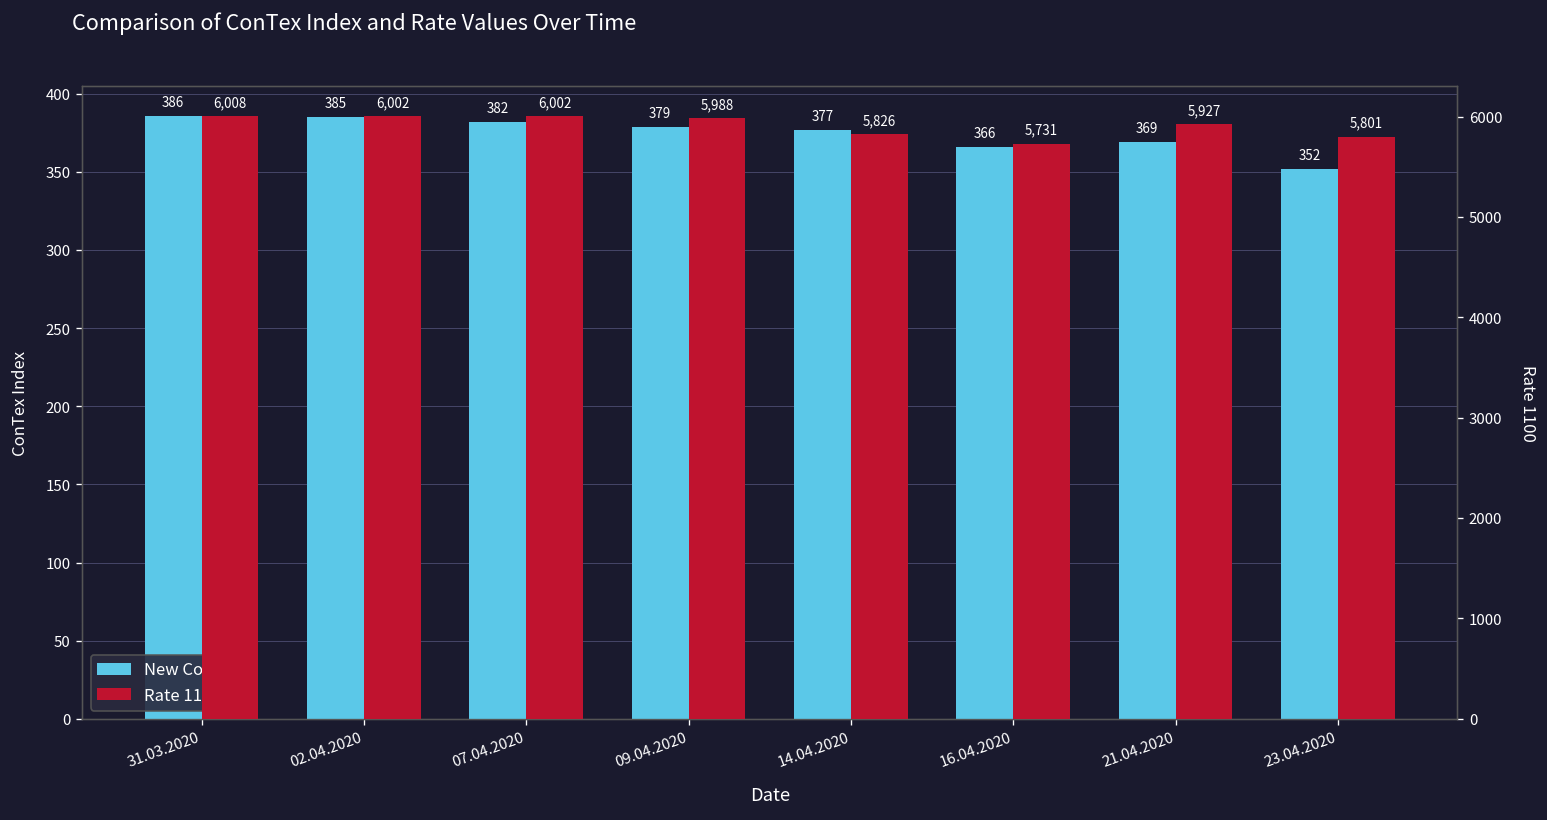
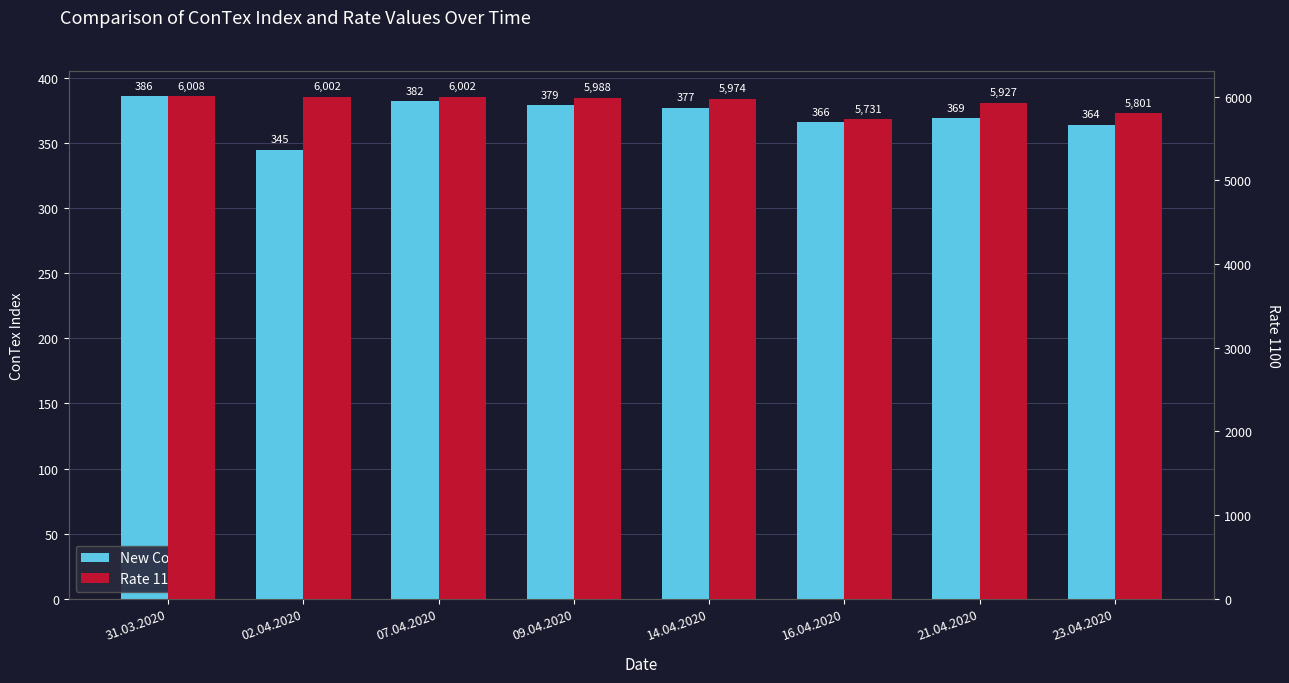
  {
    "New ConTex": {
      "31.03.2020": "386",
-     "02.04.2020": "385",
+     "02.04.2020": "345",
      "07.04.2020": "382",
      "09.04.2020": "379",
      "14.04.2020": "377",
      "16.04.2020": "366",
      "21.04.2020": "369",
-     "23.04.2020": "352"
+     "23.04.2020": "364"
    },
    "Rate 1100": {
      "31.03.2020": "6,008",
      "02.04.2020": "6,002",
      "07.04.2020": "6,002",
      "09.04.2020": "5,988",
-     "14.04.2020": "5,826",
+     "14.04.2020": "5,974",
      "16.04.2020": "5,731",
      "21.04.2020": "5,927",
      "23.04.2020": "5,801"
    }
  }
